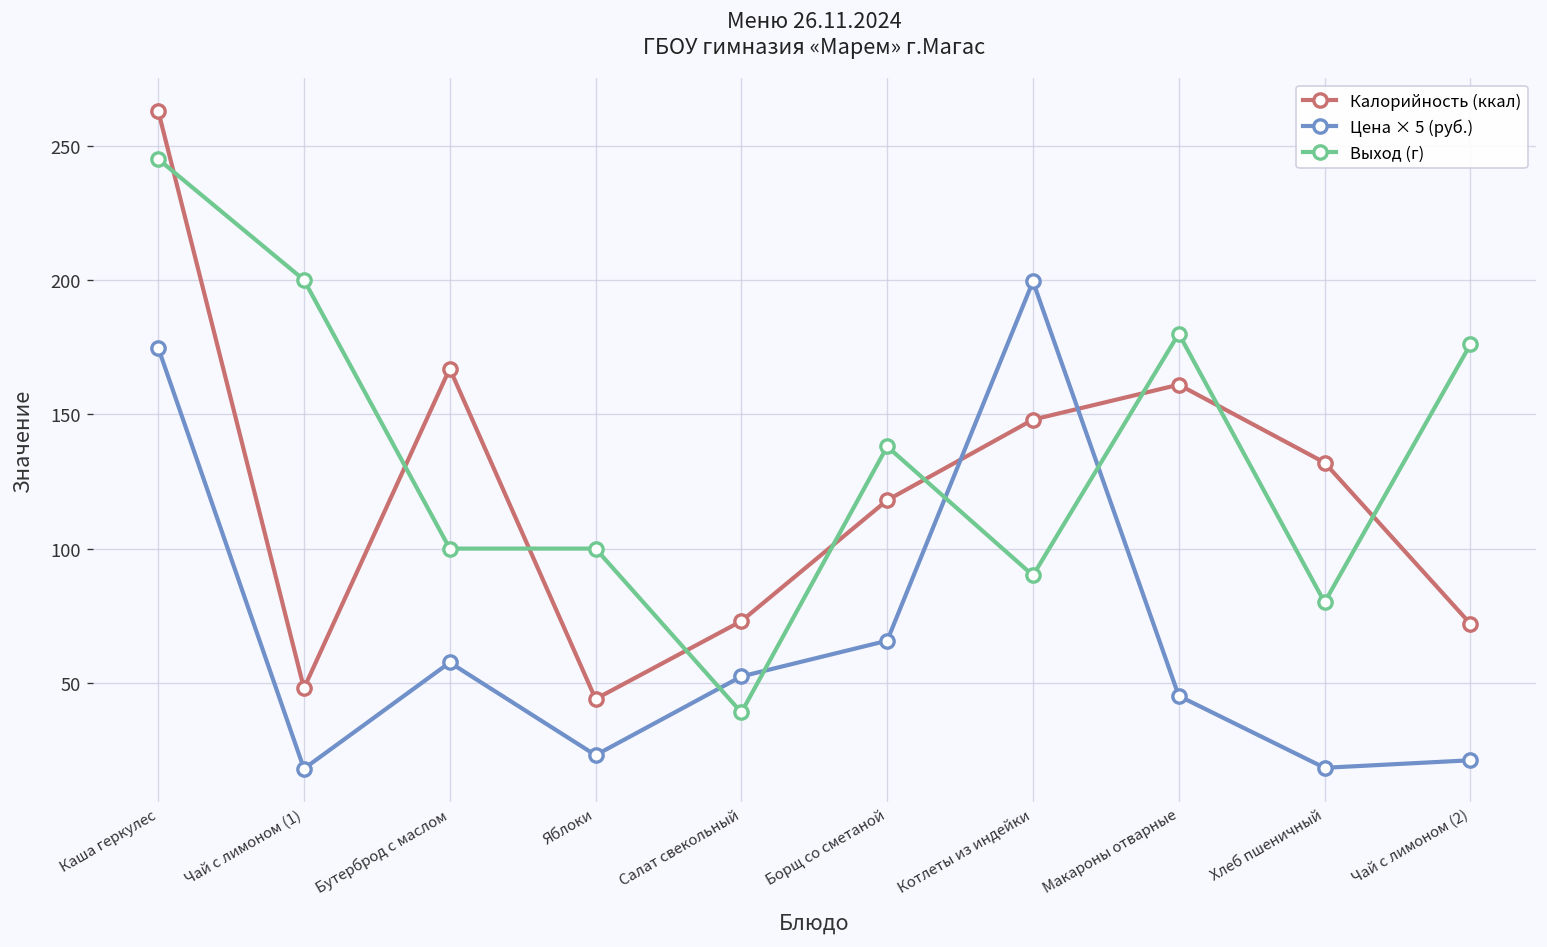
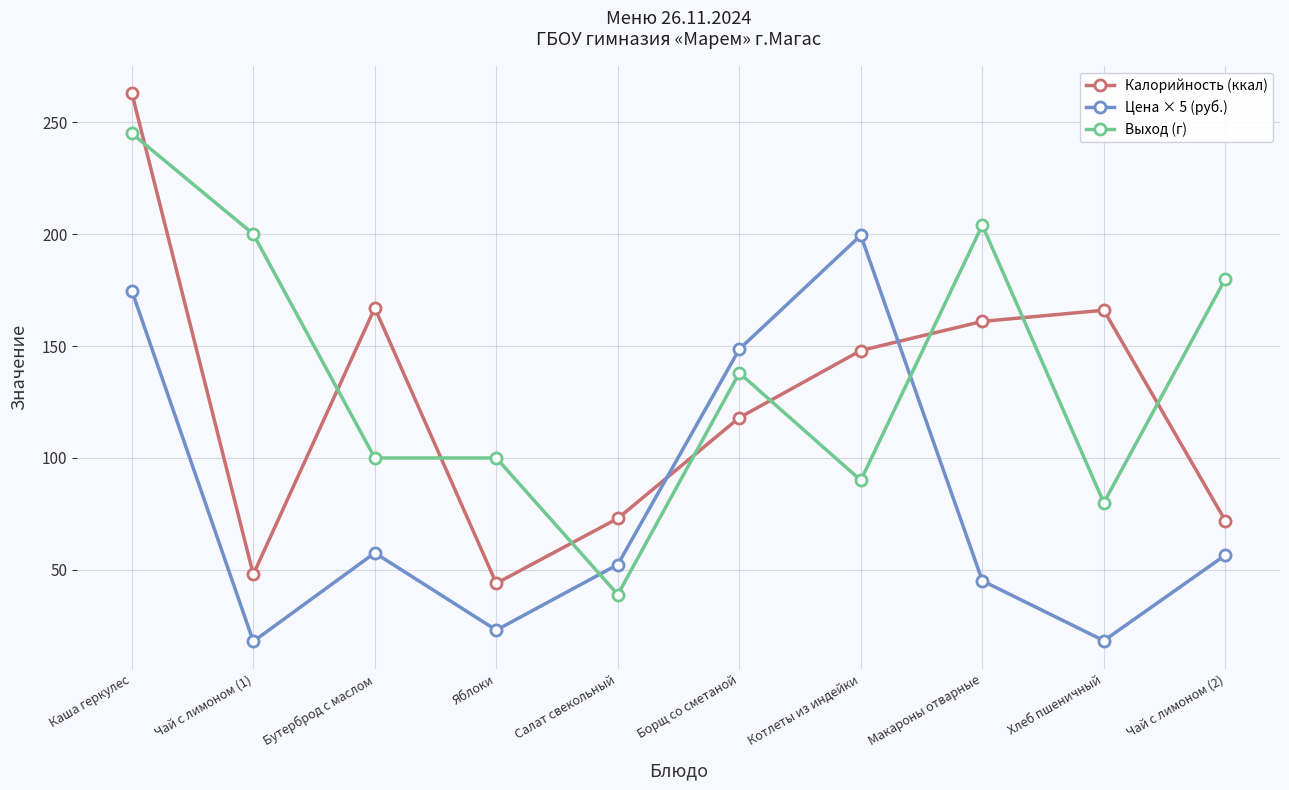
  {
    "Калорийность (ккал)": {
      "Каша геркулес": 263,
      "Чай с лимоном (1)": 48,
      "Бутерброд с маслом": 167,
      "Яблоки": 44,
      "Салат свекольный": 73,
      "Борщ со сметаной": 118,
      "Котлеты из индейки": 148,
      "Макароны отварные": 161,
-     "Хлеб пшеничный": 132,
+     "Хлеб пшеничный": 166,
      "Чай с лимоном (2)": 72
    },
    "Цена × 5 (руб.)": {
      "Каша геркулес": 175,
      "Чай с лимоном (1)": 18,
      "Бутерброд с маслом": 58,
      "Яблоки": 23,
      "Салат свекольный": 52,
-     "Борщ со сметаной": 66,
+     "Борщ со сметаной": 149,
      "Котлеты из индейки": 199,
      "Макароны отварные": 45,
      "Хлеб пшеничный": 18,
-     "Чай с лимоном (2)": 21
+     "Чай с лимоном (2)": 57
    },
    "Выход (г)": {
      "Каша геркулес": 245,
      "Чай с лимоном (1)": 200,
      "Бутерброд с маслом": 100,
      "Яблоки": 100,
      "Салат свекольный": 39,
      "Борщ со сметаной": 138,
      "Котлеты из индейки": 90,
-     "Макароны отварные": 180,
+     "Макароны отварные": 204,
      "Хлеб пшеничный": 80,
-     "Чай с лимоном (2)": 176
+     "Чай с лимоном (2)": 180
    }
  }
